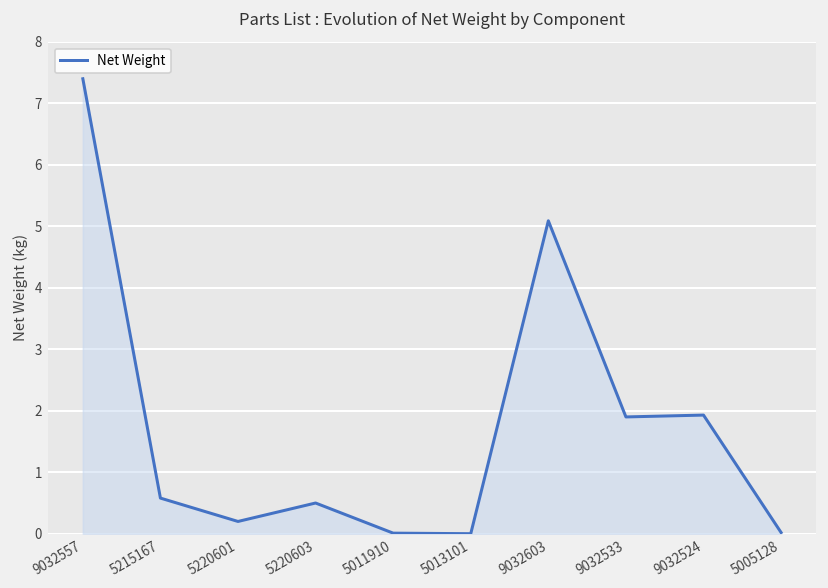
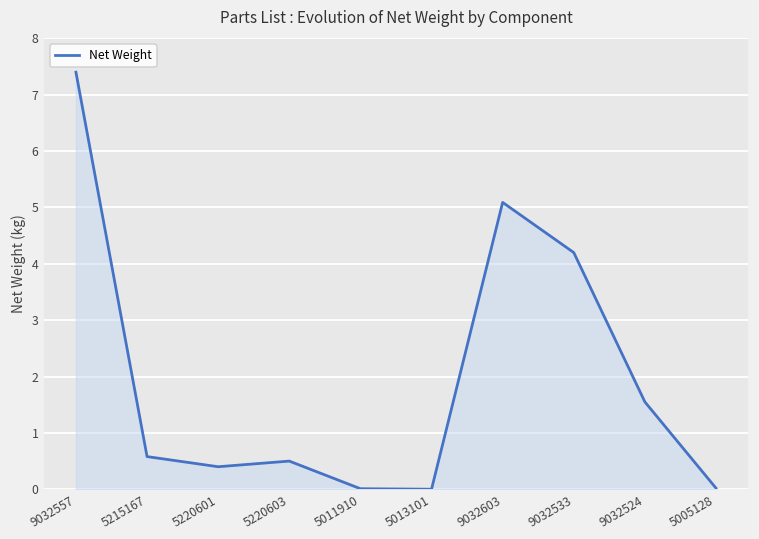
  {
    "9032557": 7.4,
    "5215167": 0.6,
-   "5220601": 0.2,
+   "5220601": 0.4,
    "5220603": 0.5,
    "5011910": 0.0,
    "5013101": 0.0,
    "9032603": 5.1,
-   "9032533": 1.9,
-   "9032524": 1.9,
+   "9032533": 4.2,
+   "9032524": 1.6,
    "5005128": 0.0
  }
